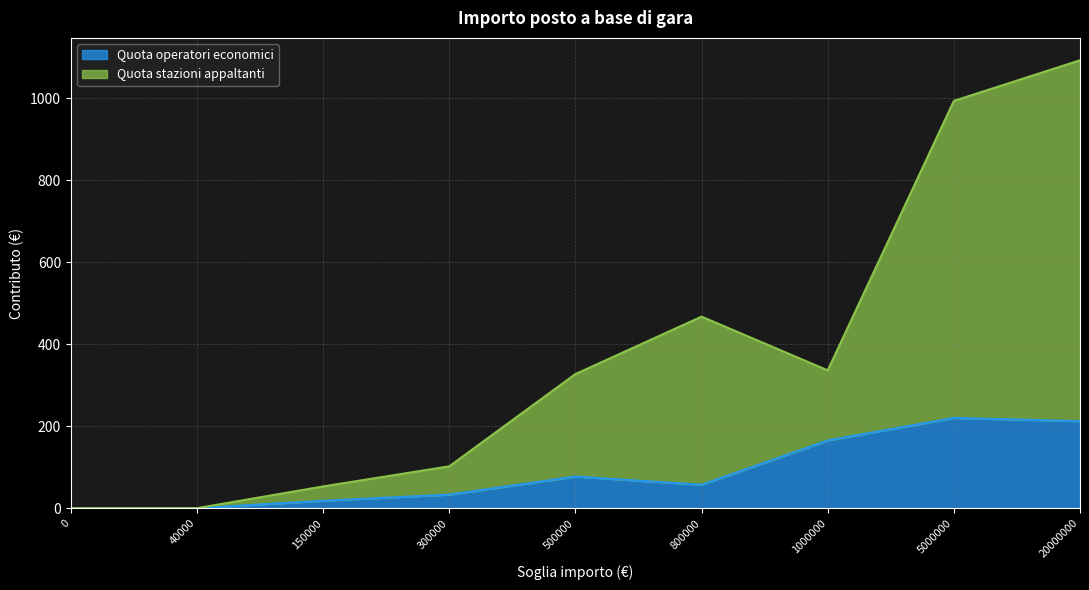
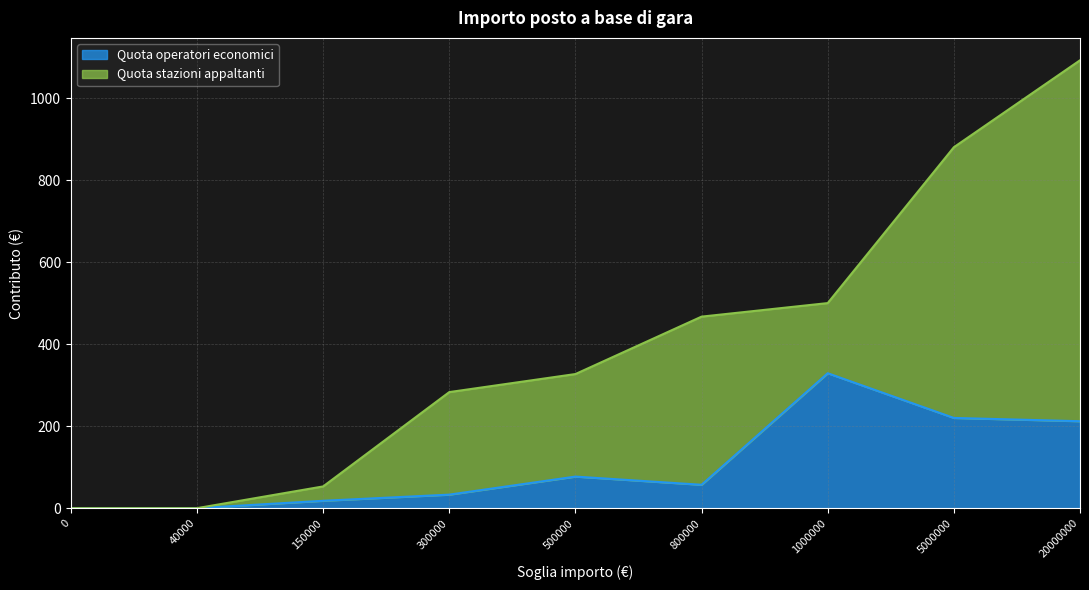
  {
    "Quota operatori economici": {
      "150000": 20,
      "300000": 30,
      "500000": 80,
      "800000": 60,
-     "1000000": 170,
+     "1000000": 330,
      "5000000": 220,
      "20000000": 210
    },
    "Quota stazioni appaltanti": {
      "150000": 40,
-     "300000": 70,
+     "300000": 250,
      "500000": 250,
      "800000": 410,
      "1000000": 170,
-     "5000000": 770,
+     "5000000": 660,
      "20000000": 880
    }
  }
